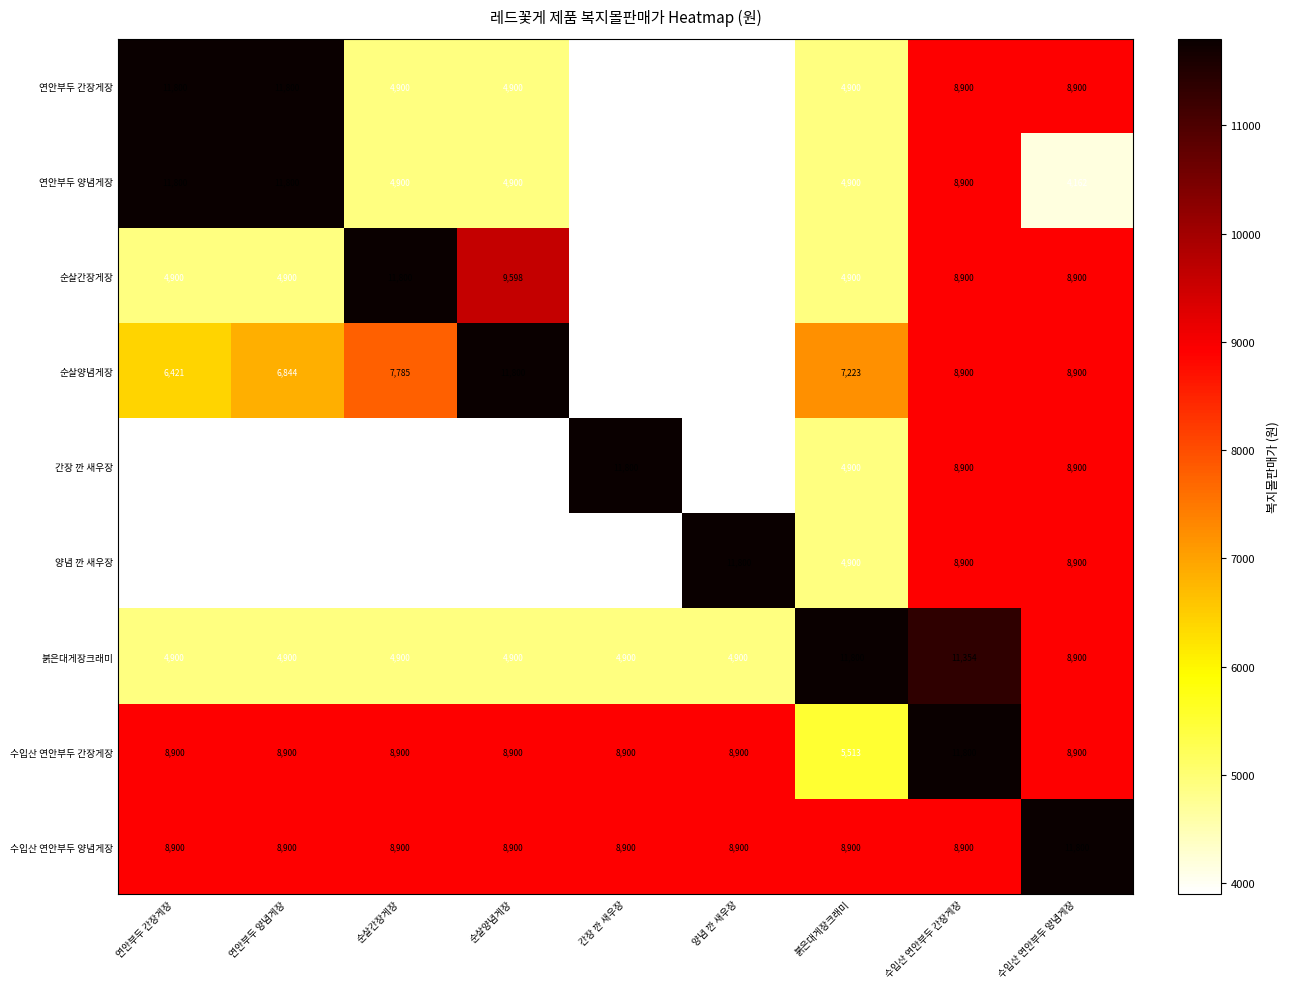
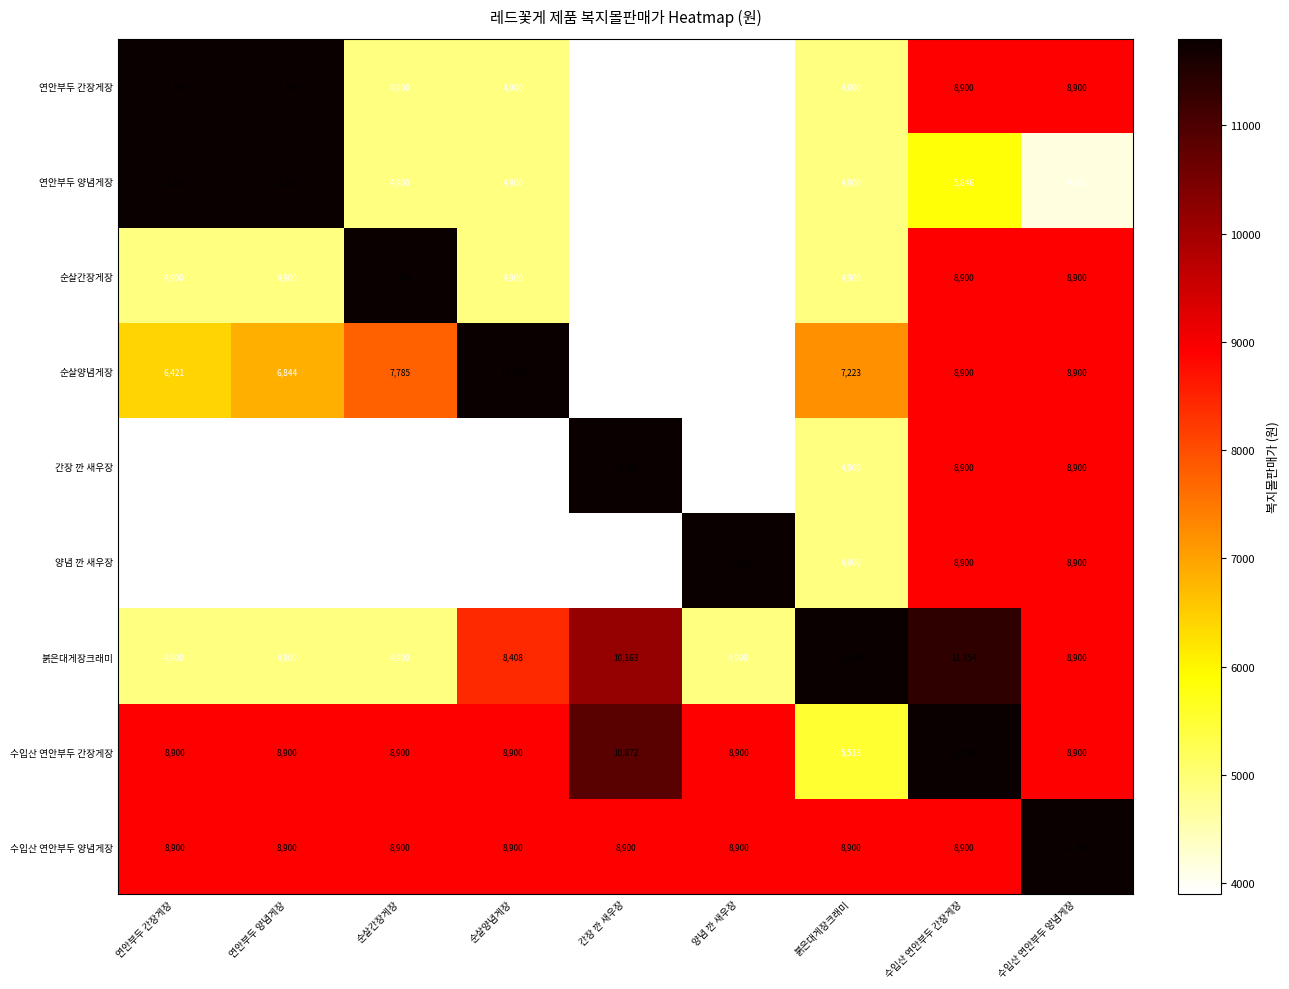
  {
    "연안부두 간장게장": {
      "순살간장게장": "4,900",
      "순살양념게장": "4,900",
      "붉은대게장크래미": "4,900",
      "수입산 연안부두 간장게장": "8,900",
      "수입산 연안부두 양념게장": "8,900"
    },
    "연안부두 양념게장": {
      "순살간장게장": "4,900",
      "순살양념게장": "4,900",
      "붉은대게장크래미": "4,900",
-     "수입산 연안부두 간장게장": "8,900"
+     "수입산 연안부두 간장게장": "5,846"
    },
    "순살간장게장": {
      "연안부두 간장게장": "4,900",
      "연안부두 양념게장": "4,900",
-     "순살양념게장": "9,598",
+     "순살양념게장": "4,900",
      "붉은대게장크래미": "4,900",
      "수입산 연안부두 간장게장": "8,900",
      "수입산 연안부두 양념게장": "8,900"
    },
    "순살양념게장": {
      "연안부두 간장게장": "6,421",
      "연안부두 양념게장": "6,844",
      "순살간장게장": "7,785",
      "붉은대게장크래미": "7,223",
      "수입산 연안부두 간장게장": "8,900",
      "수입산 연안부두 양념게장": "8,900"
    },
    "간장 깐 새우장": {
      "붉은대게장크래미": "4,900",
      "수입산 연안부두 간장게장": "8,900",
      "수입산 연안부두 양념게장": "8,900"
    },
    "양념 깐 새우장": {
      "붉은대게장크래미": "4,900",
      "수입산 연안부두 간장게장": "8,900",
      "수입산 연안부두 양념게장": "8,900"
    },
    "붉은대게장크래미": {
      "연안부두 간장게장": "4,900",
      "연안부두 양념게장": "4,900",
      "순살간장게장": "4,900",
-     "순살양념게장": "4,900",
-     "간장 깐 새우장": "4,900",
+     "순살양념게장": "8,408",
+     "간장 깐 새우장": "10,163",
      "양념 깐 새우장": "4,900",
      "수입산 연안부두 양념게장": "8,900"
    },
    "수입산 연안부두 간장게장": {
      "연안부두 간장게장": "8,900",
      "연안부두 양념게장": "8,900",
      "순살간장게장": "8,900",
      "순살양념게장": "8,900",
-     "간장 깐 새우장": "8,900",
+     "간장 깐 새우장": "10,872",
      "양념 깐 새우장": "8,900",
      "붉은대게장크래미": "5,513",
      "수입산 연안부두 양념게장": "8,900"
    },
    "수입산 연안부두 양념게장": {
      "연안부두 간장게장": "8,900",
      "연안부두 양념게장": "8,900",
      "순살간장게장": "8,900",
      "순살양념게장": "8,900",
      "간장 깐 새우장": "8,900",
      "양념 깐 새우장": "8,900",
      "붉은대게장크래미": "8,900",
      "수입산 연안부두 간장게장": "8,900"
    }
  }
